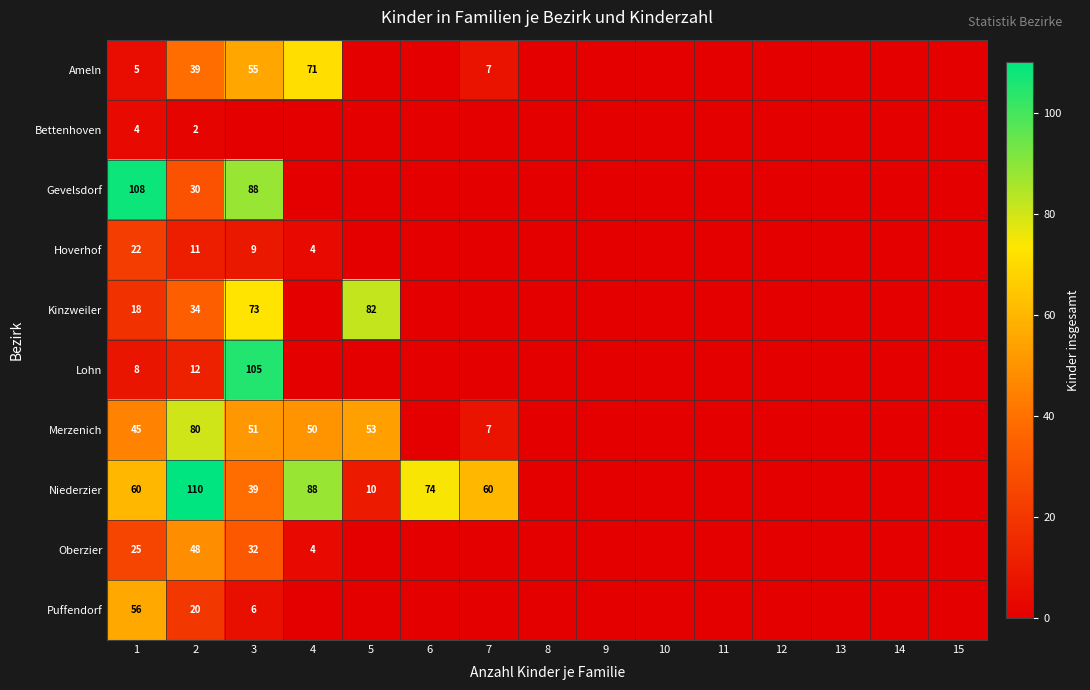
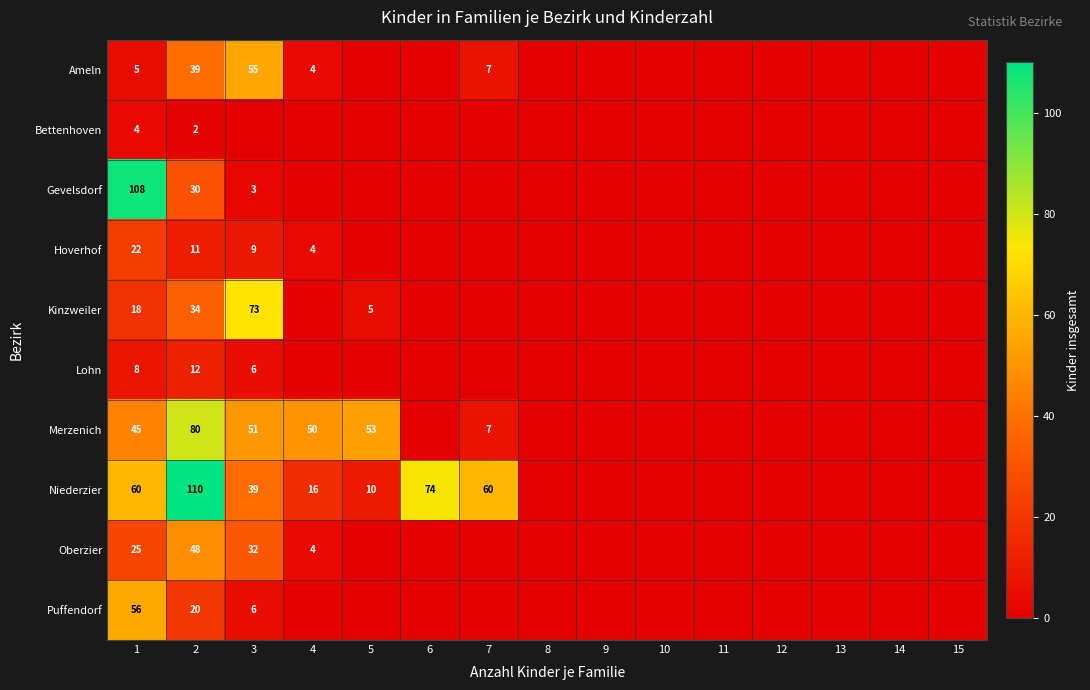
  {
    "Ameln": {
      "1": 5,
      "2": 39,
      "3": 55,
-     "4": 71,
+     "4": 4,
      "7": 7
    },
    "Bettenhoven": {
      "1": 4,
      "2": 2
    },
    "Gevelsdorf": {
      "1": 108,
      "2": 30,
-     "3": 88
+     "3": 3
    },
    "Hoverhof": {
      "1": 22,
      "2": 11,
      "3": 9,
      "4": 4
    },
    "Kinzweiler": {
      "1": 18,
      "2": 34,
      "3": 73,
-     "5": 82
+     "5": 5
    },
    "Lohn": {
      "1": 8,
      "2": 12,
-     "3": 105
+     "3": 6
    },
    "Merzenich": {
      "1": 45,
      "2": 80,
      "3": 51,
      "4": 50,
      "5": 53,
      "7": 7
    },
    "Niederzier": {
      "1": 60,
      "2": 110,
      "3": 39,
-     "4": 88,
+     "4": 16,
      "5": 10,
      "6": 74,
      "7": 60
    },
    "Oberzier": {
      "1": 25,
      "2": 48,
      "3": 32,
      "4": 4
    },
    "Puffendorf": {
      "1": 56,
      "2": 20,
      "3": 6
    }
  }
